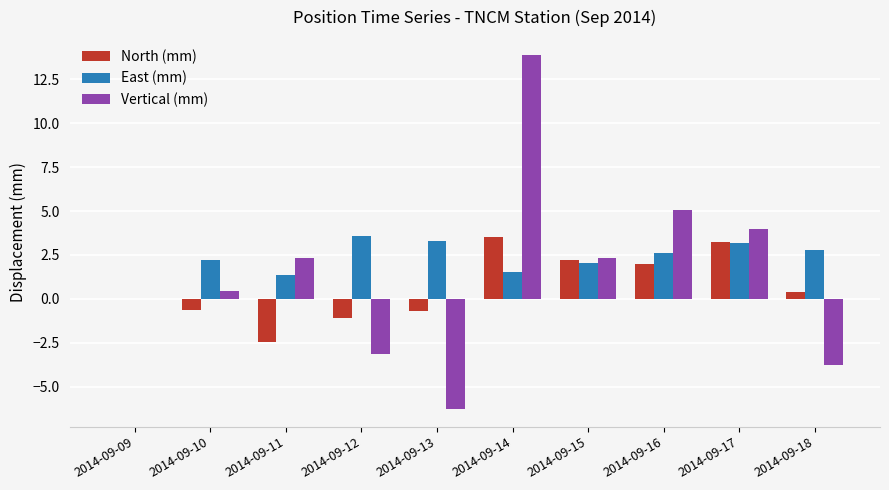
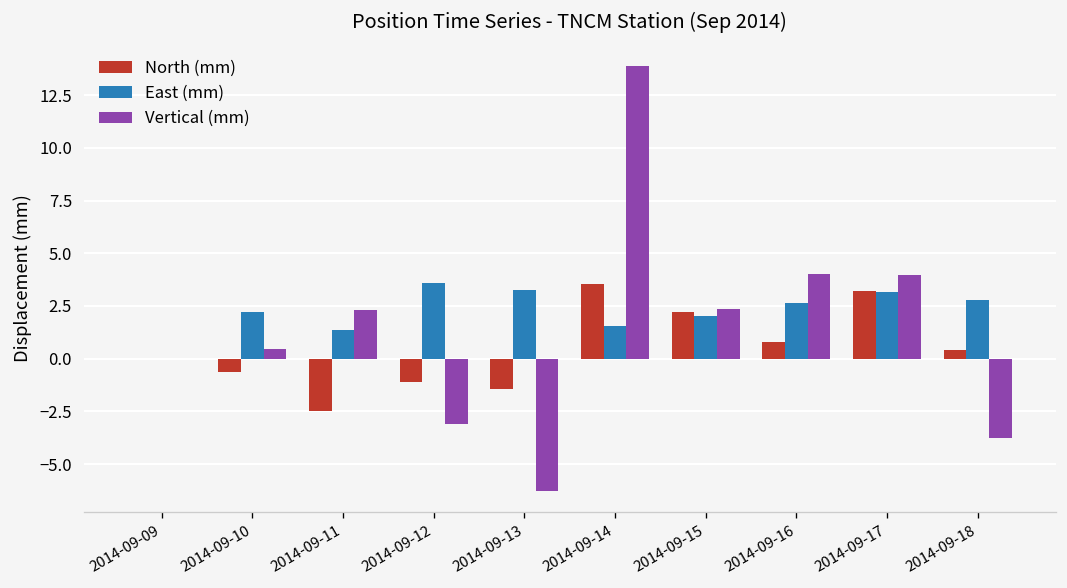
  {
    "North (mm)": {
      "2014-09-09": 0.0,
      "2014-09-10": -0.6,
      "2014-09-11": -2.5,
      "2014-09-12": -1.1,
-     "2014-09-13": -0.7,
+     "2014-09-13": -1.4,
      "2014-09-14": 3.5,
      "2014-09-15": 2.2,
-     "2014-09-16": 2.0,
+     "2014-09-16": 0.8,
      "2014-09-17": 3.2,
      "2014-09-18": 0.4
    },
    "East (mm)": {
      "2014-09-09": 0.0,
      "2014-09-10": 2.2,
      "2014-09-11": 1.4,
      "2014-09-12": 3.6,
      "2014-09-13": 3.3,
      "2014-09-14": 1.6,
      "2014-09-15": 2.0,
      "2014-09-16": 2.6,
      "2014-09-17": 3.2,
      "2014-09-18": 2.8
    },
    "Vertical (mm)": {
      "2014-09-09": 0.0,
      "2014-09-10": 0.5,
      "2014-09-11": 2.3,
      "2014-09-12": -3.1,
      "2014-09-13": -6.3,
      "2014-09-14": 13.9,
      "2014-09-15": 2.4,
-     "2014-09-16": 5.1,
+     "2014-09-16": 4.0,
      "2014-09-17": 4.0,
      "2014-09-18": -3.8
    }
  }
